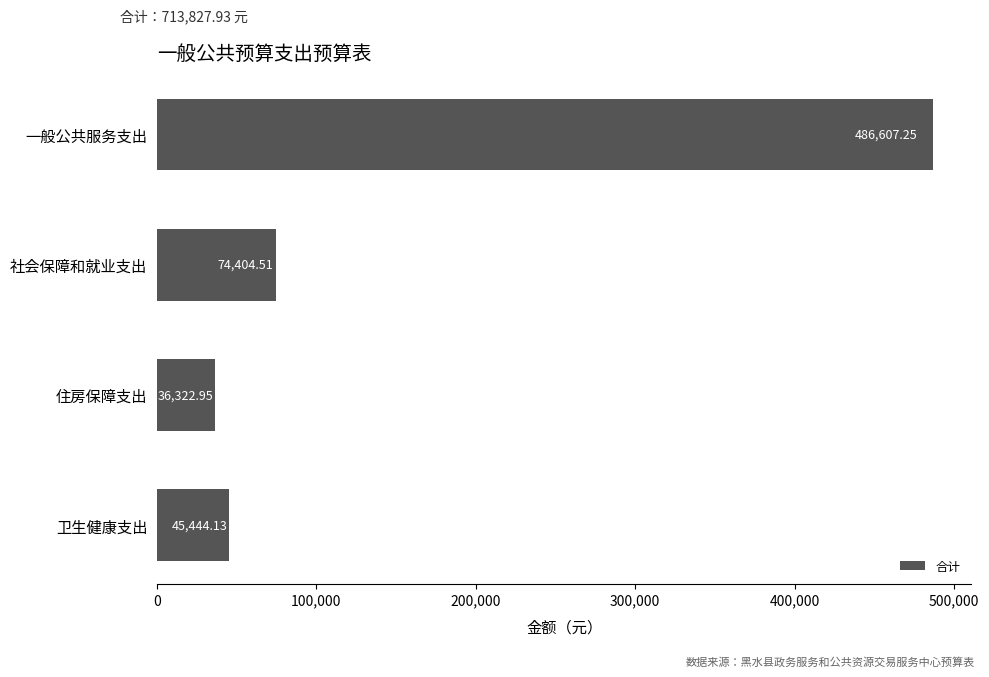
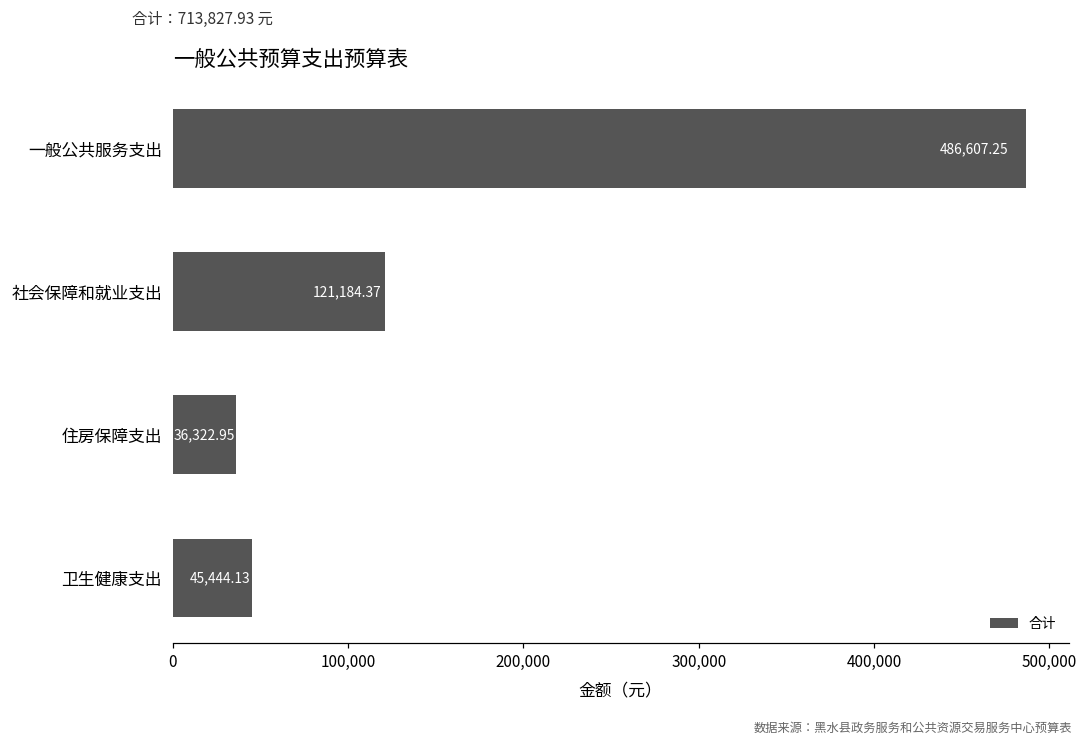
  {
    "一般公共服务支出": "486,607.25",
-   "社会保障和就业支出": "74,404.51",
+   "社会保障和就业支出": "121,184.37",
    "住房保障支出": "36,322.95",
    "卫生健康支出": "45,444.13"
  }
